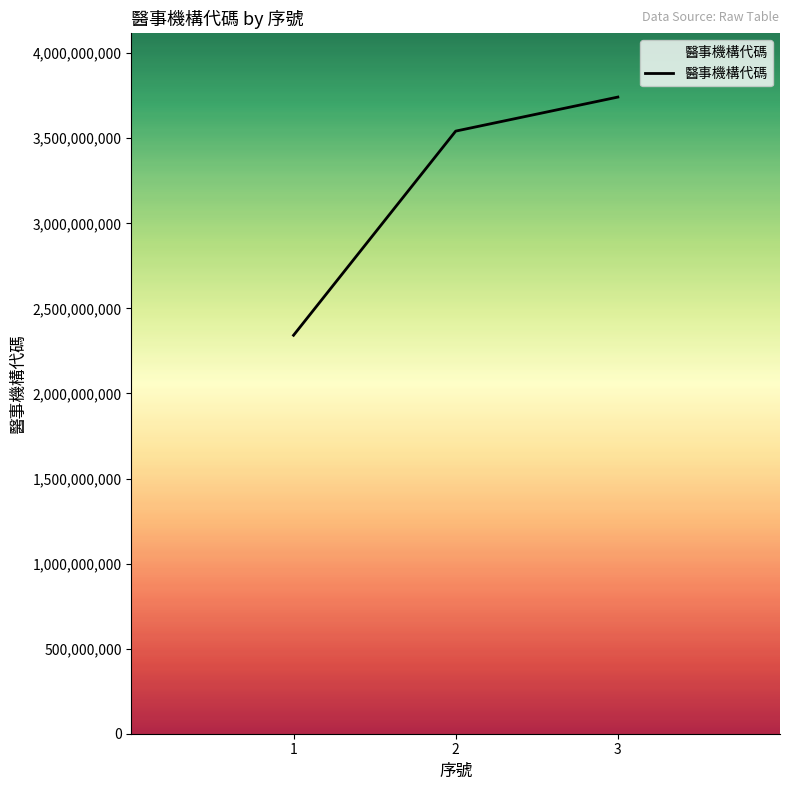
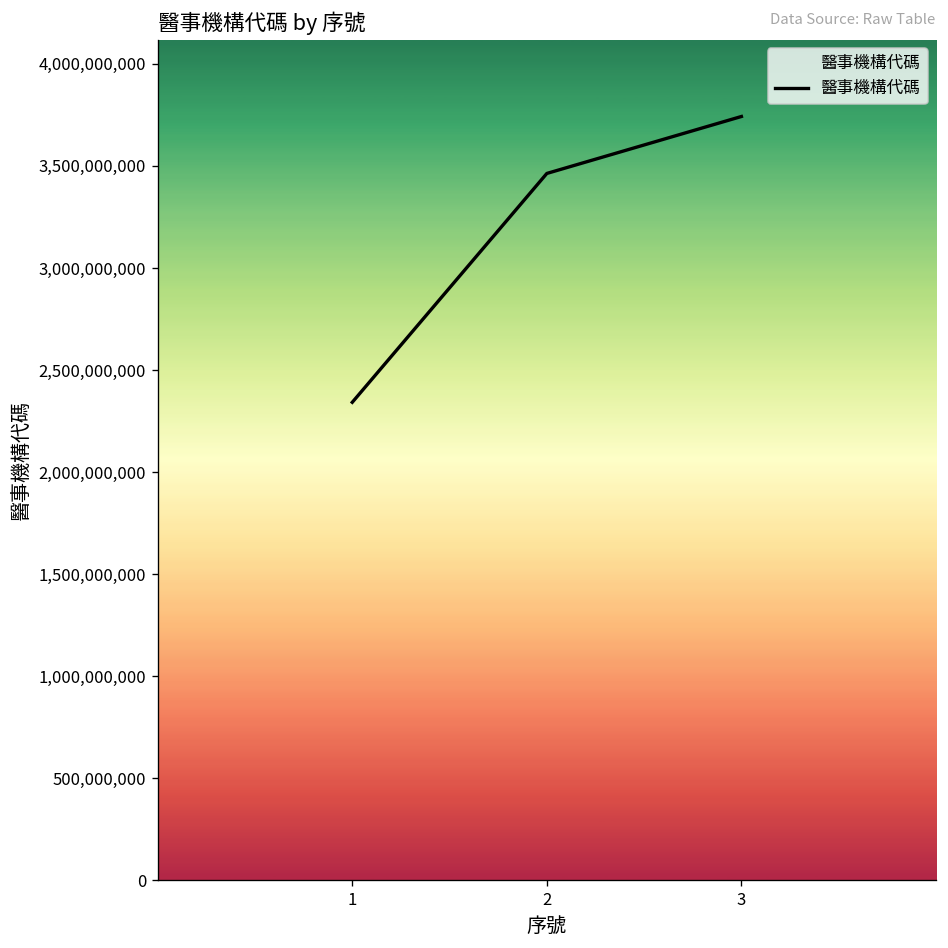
  {
    "1": "2,340,000,000",
-   "2": "3,540,000,000",
+   "2": "3,460,000,000",
    "3": "3,740,000,000"
  }
